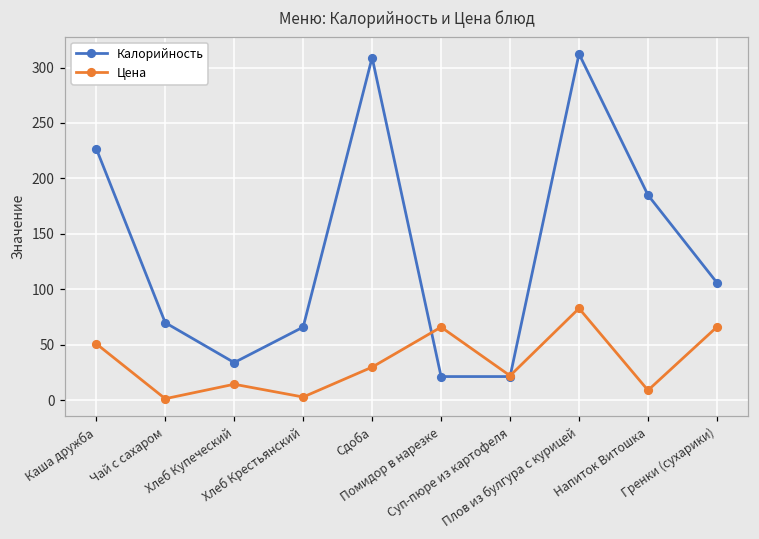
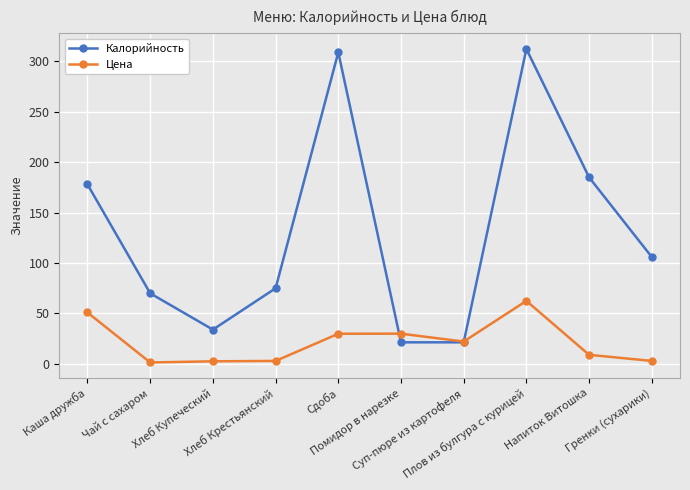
  {
    "Калорийность": {
-     "Каша дружба": 227,
+     "Каша дружба": 178,
      "Чай с сахаром": 70,
      "Хлеб Купеческий": 34,
-     "Хлеб Крестьянский": 66,
+     "Хлеб Крестьянский": 75,
      "Сдоба": 309,
      "Помидор в нарезке": 21,
      "Плов из булгура с курицей": 312,
      "Напиток Витошка": 185,
      "Гренки (сухарики)": 106
    },
    "Цена": {
      "Каша дружба": 51,
      "Чай с сахаром": 1,
-     "Хлеб Купеческий": 14,
+     "Хлеб Купеческий": 3,
      "Хлеб Крестьянский": 3,
      "Сдоба": 30,
-     "Помидор в нарезке": 66,
-     "Плов из булгура с курицей": 83,
+     "Помидор в нарезке": 30,
+     "Плов из булгура с курицей": 63,
      "Напиток Витошка": 9,
-     "Гренки (сухарики)": 66
+     "Гренки (сухарики)": 3
    }
  }
